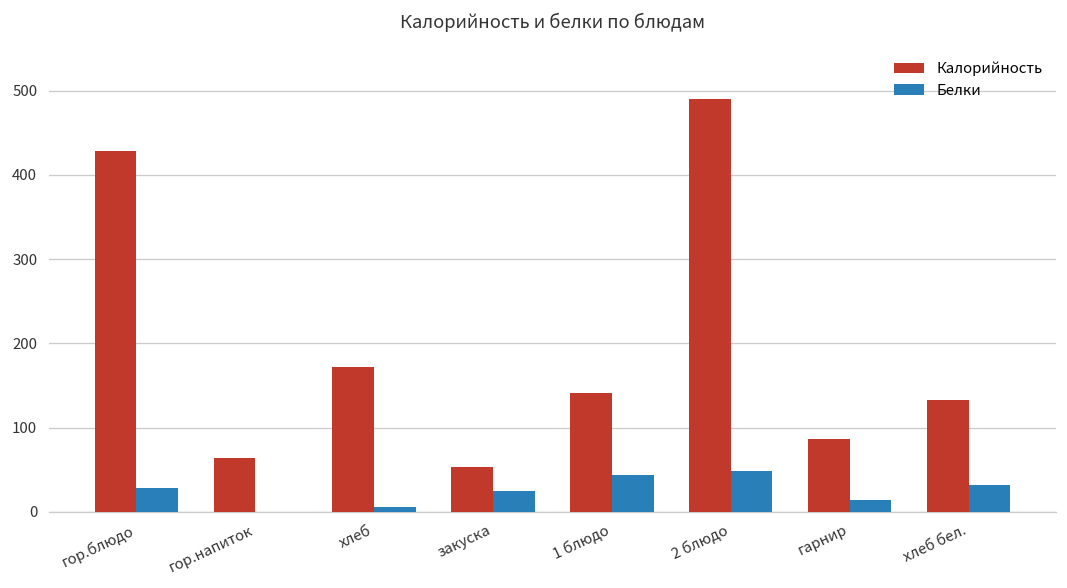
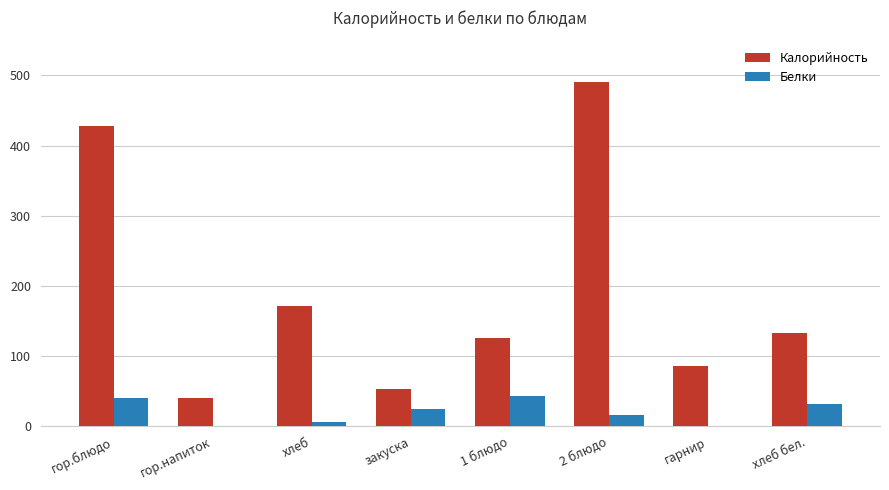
  {
    "Калорийность": {
      "гор.блюдо": 430,
-     "гор.напиток": 60,
+     "гор.напиток": 40,
      "хлеб": 170,
      "закуска": 50,
-     "1 блюдо": 140,
+     "1 блюдо": 130,
      "2 блюдо": 490,
      "гарнир": 90,
      "хлеб бел.": 130
    },
    "Белки": {
-     "гор.блюдо": 30,
+     "гор.блюдо": 40,
      "хлеб": 10,
      "закуска": 20,
      "1 блюдо": 40,
-     "2 блюдо": 50,
-     "гарнир": 10,
+     "2 блюдо": 20,
+     "гарнир": 0,
      "хлеб бел.": 30
    }
  }
